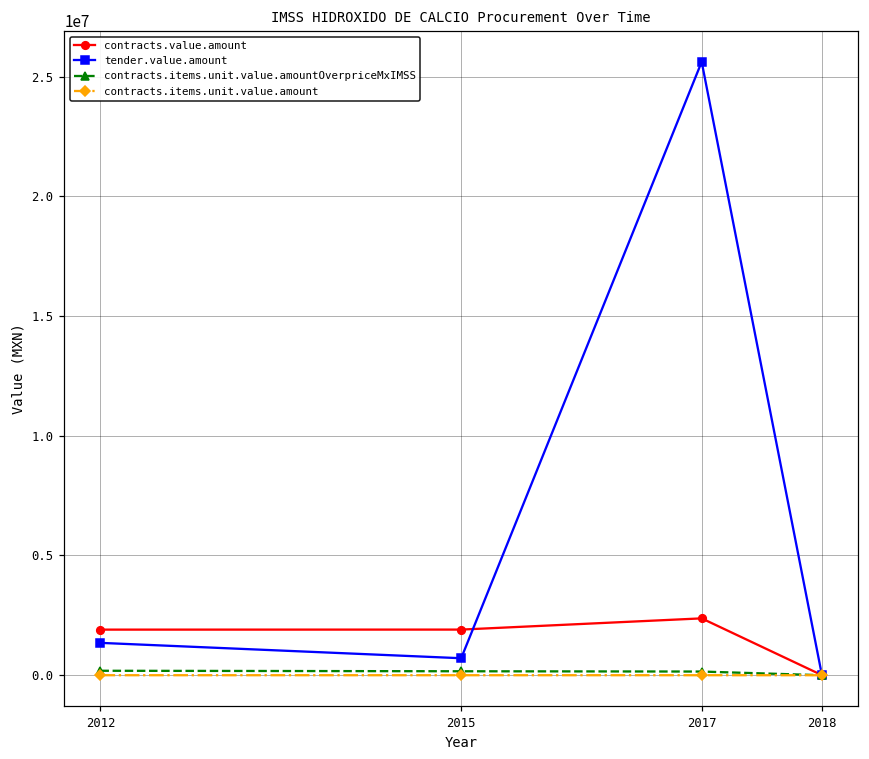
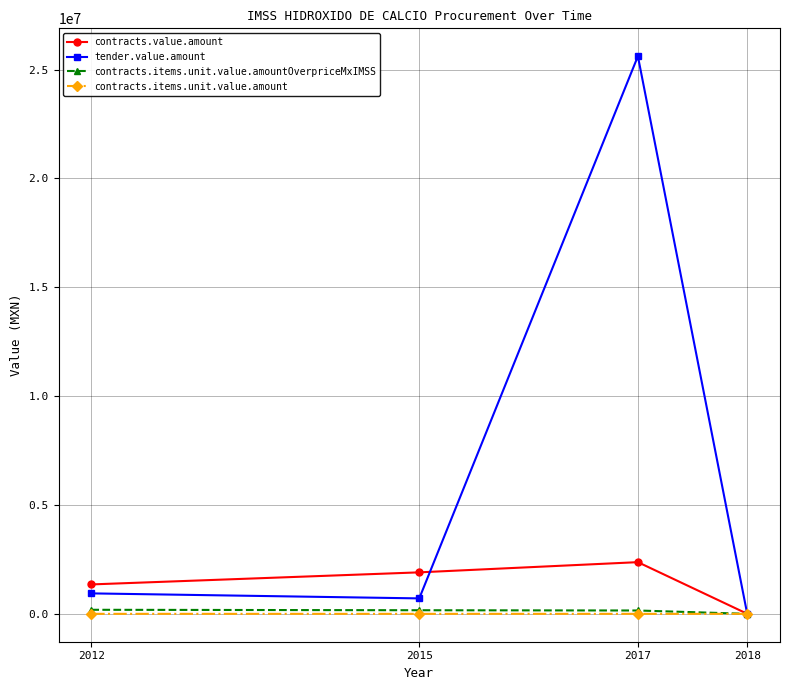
  {
    "contracts.value.amount": {
-     "2012": 1900000,
+     "2012": 1400000,
      "2015": 1900000,
      "2017": 2400000
    },
    "tender.value.amount": {
-     "2012": 1400000,
+     "2012": 900000,
      "2015": 700000,
      "2017": 25600000
    },
    "contracts.items.unit.value.amountOverpriceMxIMSS": {
      "2012": 200000,
      "2015": 200000,
      "2017": 200000
    },
    "contracts.items.unit.value.amount": {
      "2012": 0,
      "2015": 0,
      "2017": 0
    }
  }
